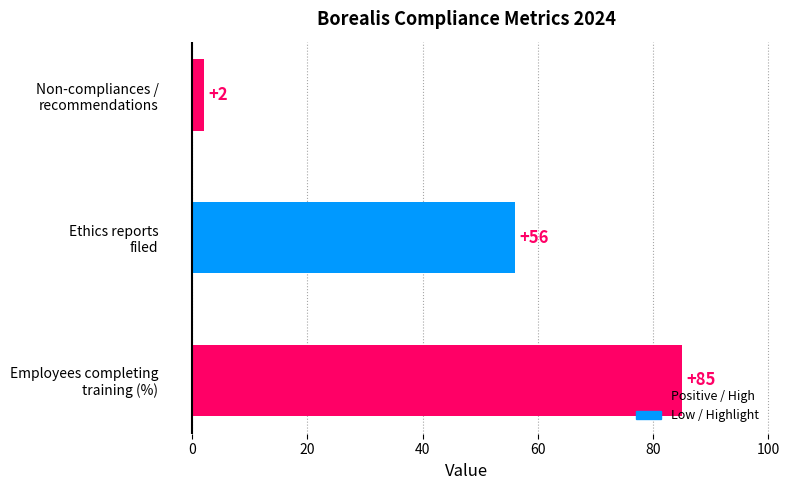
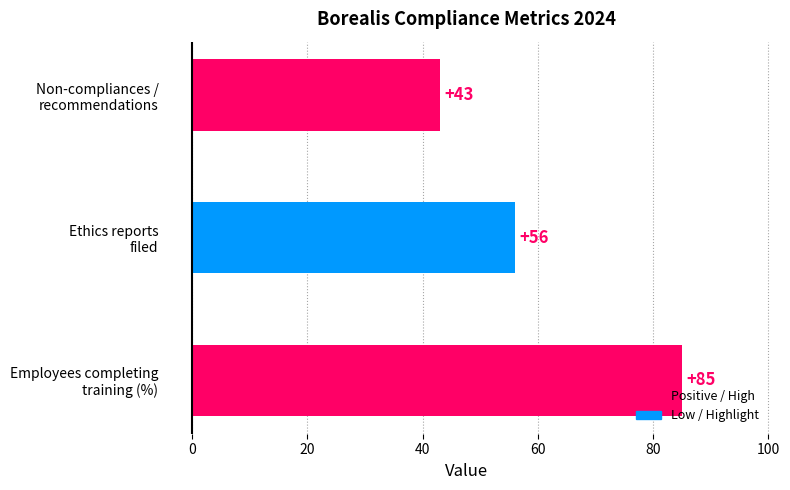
  {
-   "Non-compliances / recommendations": "+2",
+   "Non-compliances / recommendations": "+43",
    "Ethics reports filed": "+56",
    "Employees completing training (%)": "+85"
  }
